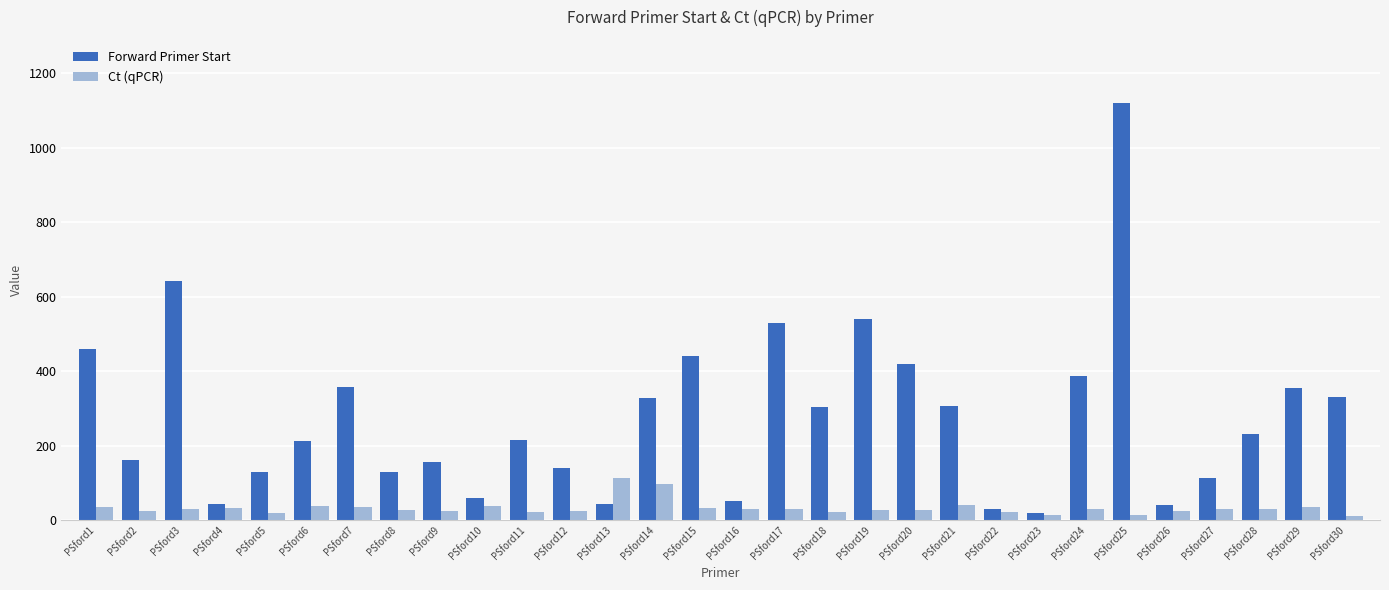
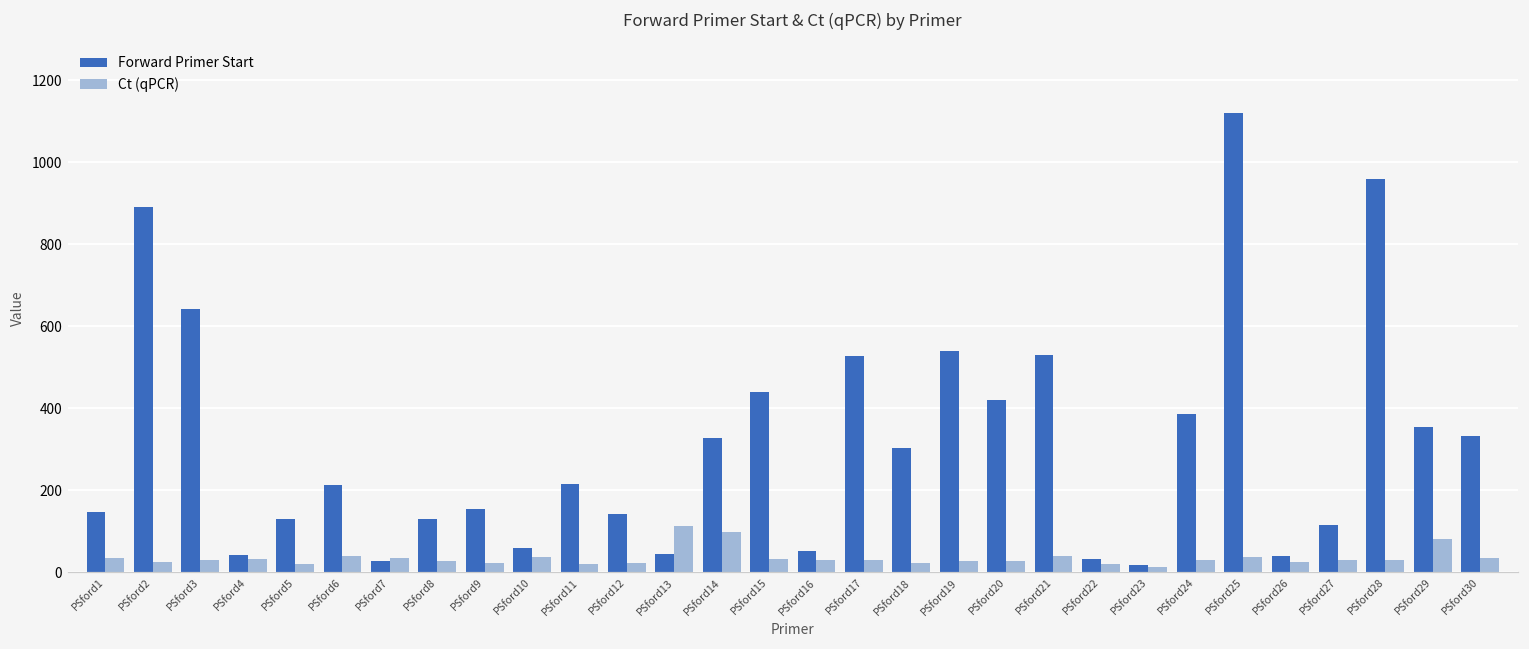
  {
    "Forward Primer Start": {
-     "PSford1": 460,
-     "PSford2": 160,
+     "PSford1": 150,
+     "PSford2": 890,
      "PSford3": 640,
      "PSford4": 40,
      "PSford5": 130,
      "PSford6": 210,
-     "PSford7": 360,
+     "PSford7": 30,
      "PSford8": 130,
      "PSford9": 160,
      "PSford10": 60,
      "PSford11": 210,
      "PSford12": 140,
      "PSford13": 40,
      "PSford14": 330,
      "PSford15": 440,
      "PSford16": 50,
      "PSford17": 530,
      "PSford18": 300,
      "PSford19": 540,
      "PSford20": 420,
-     "PSford21": 310,
+     "PSford21": 530,
      "PSford22": 30,
      "PSford23": 20,
      "PSford24": 390,
      "PSford25": 1120,
      "PSford26": 40,
      "PSford27": 110,
-     "PSford28": 230,
+     "PSford28": 960,
      "PSford29": 350,
      "PSford30": 330
    },
    "Ct (qPCR)": {
      "PSford1": 30,
      "PSford2": 20,
      "PSford3": 30,
      "PSford4": 30,
      "PSford5": 20,
      "PSford6": 40,
      "PSford7": 30,
      "PSford8": 30,
      "PSford9": 20,
      "PSford10": 40,
      "PSford11": 20,
      "PSford12": 20,
      "PSford13": 110,
      "PSford14": 100,
      "PSford15": 30,
      "PSford16": 30,
      "PSford17": 30,
      "PSford18": 20,
      "PSford19": 30,
      "PSford20": 30,
      "PSford21": 40,
      "PSford22": 20,
      "PSford23": 10,
      "PSford24": 30,
-     "PSford25": 10,
+     "PSford25": 40,
      "PSford26": 20,
      "PSford27": 30,
      "PSford28": 30,
-     "PSford29": 40,
-     "PSford30": 10
+     "PSford29": 80,
+     "PSford30": 40
    }
  }
